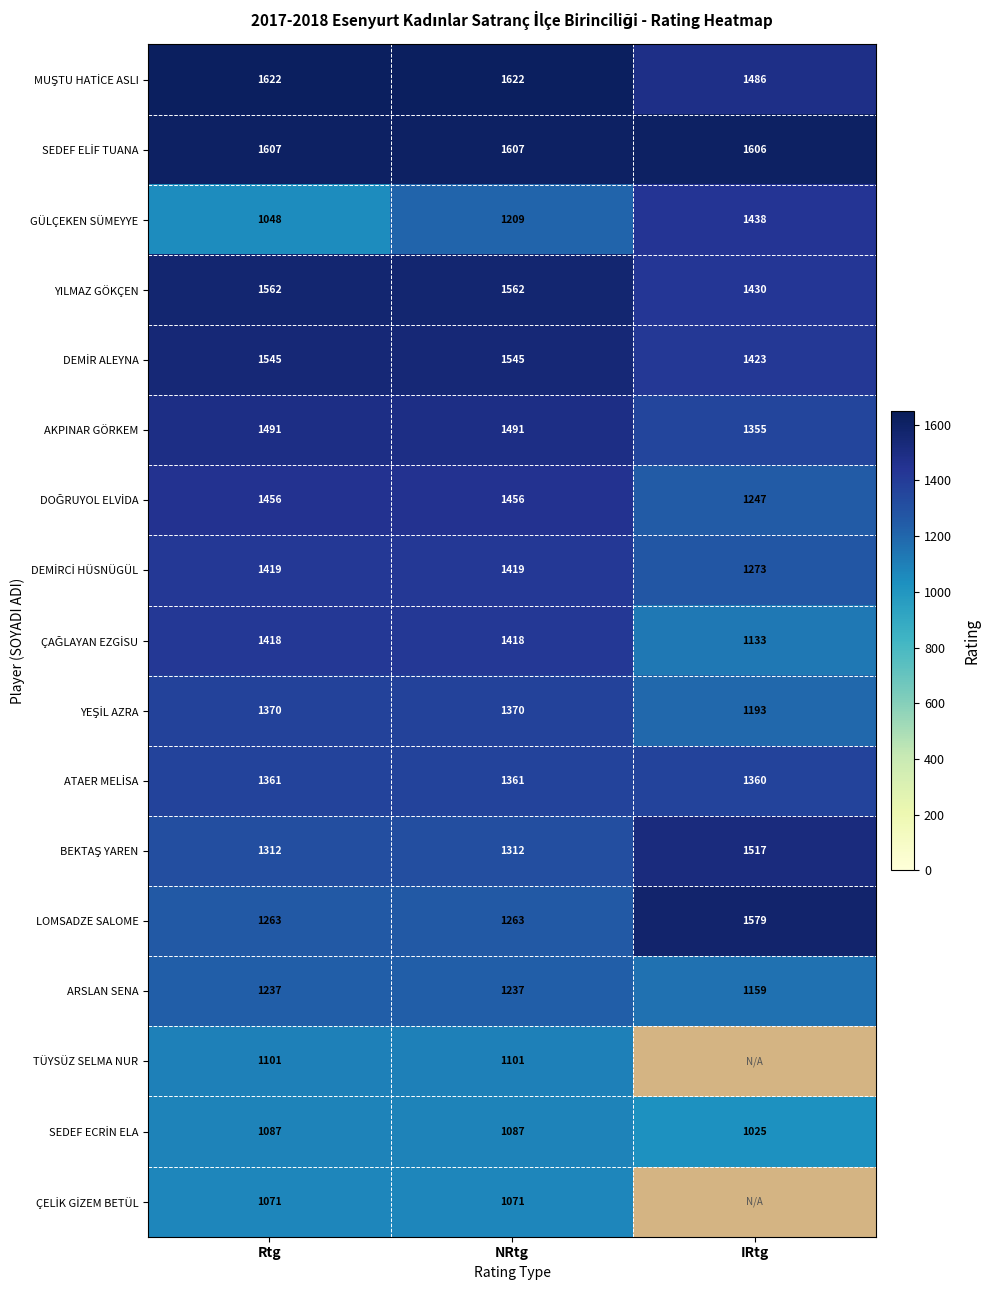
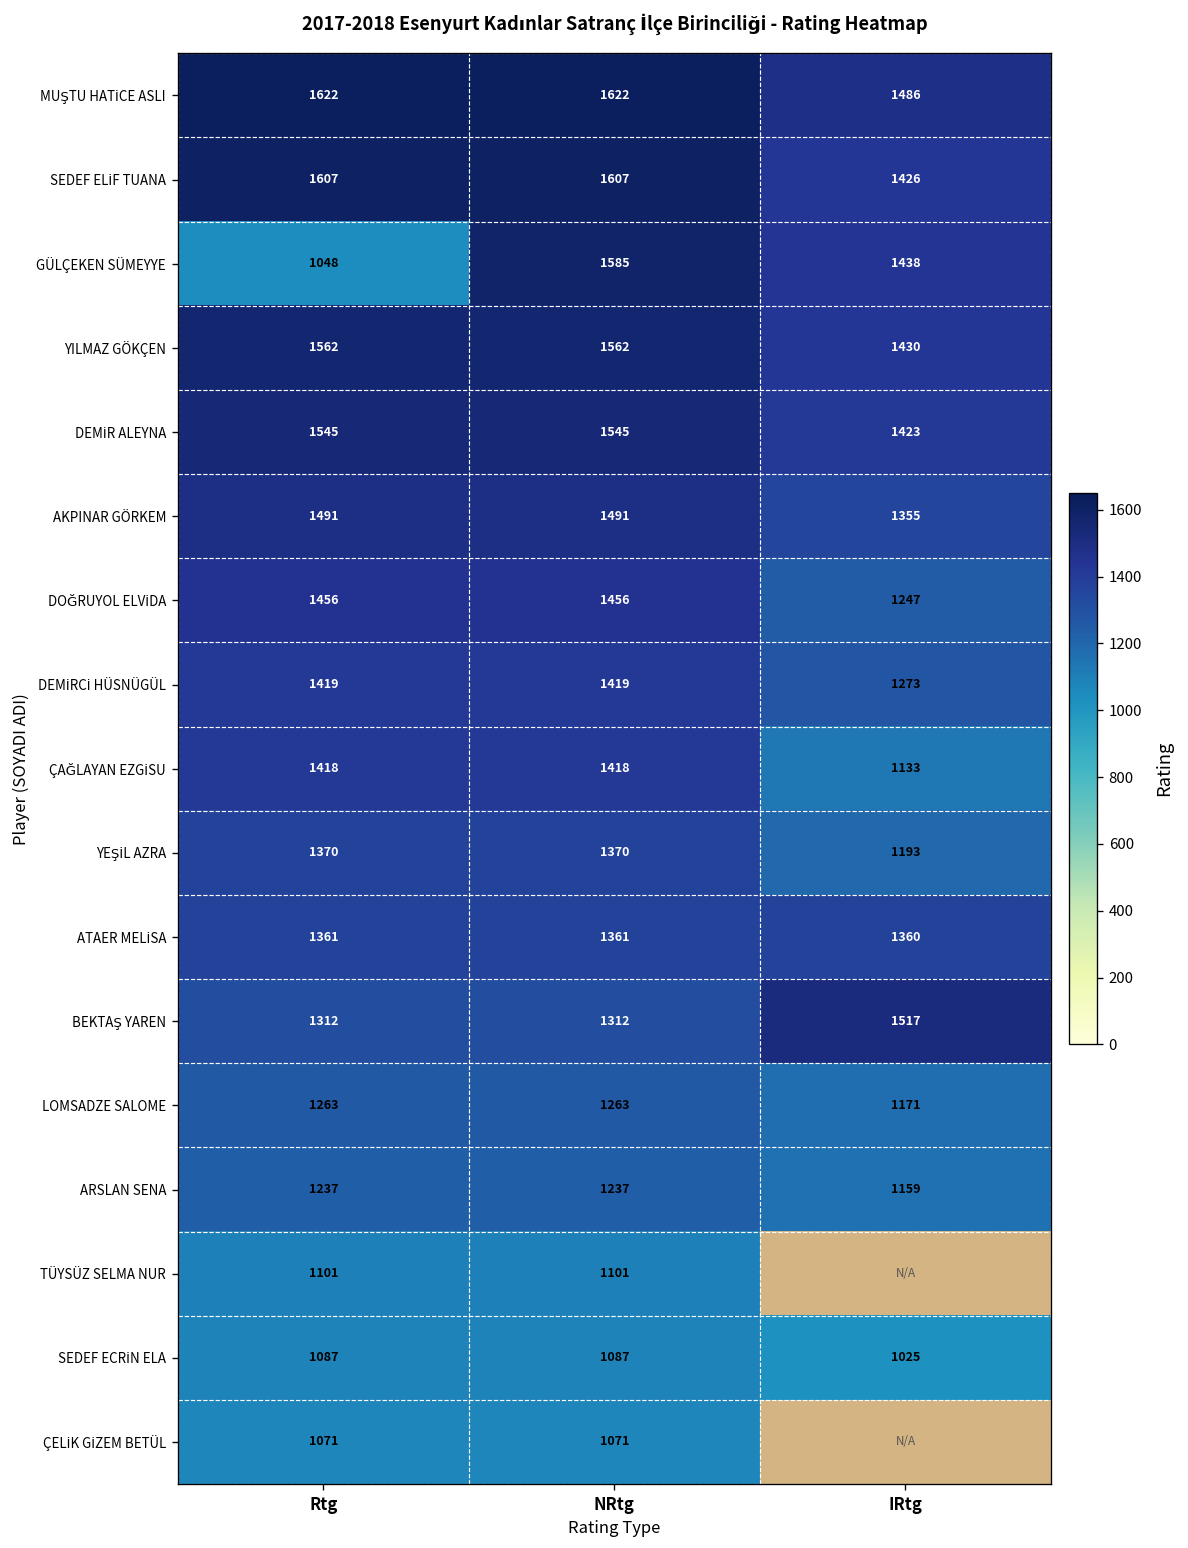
  {
    "MUŞTU HATİCE ASLI": {
      "Rtg": 1622,
      "NRtg": 1622,
      "IRtg": 1486
    },
    "SEDEF ELİF TUANA": {
      "Rtg": 1607,
      "NRtg": 1607,
-     "IRtg": 1606
+     "IRtg": 1426
    },
    "GÜLÇEKEN SÜMEYYE": {
      "Rtg": 1048,
-     "NRtg": 1209,
+     "NRtg": 1585,
      "IRtg": 1438
    },
    "YILMAZ GÖKÇEN": {
      "Rtg": 1562,
      "NRtg": 1562,
      "IRtg": 1430
    },
    "DEMİR ALEYNA": {
      "Rtg": 1545,
      "NRtg": 1545,
      "IRtg": 1423
    },
    "AKPINAR GÖRKEM": {
      "Rtg": 1491,
      "NRtg": 1491,
      "IRtg": 1355
    },
    "DOĞRUYOL ELVİDA": {
      "Rtg": 1456,
      "NRtg": 1456,
      "IRtg": 1247
    },
    "DEMİRCİ HÜSNÜGÜL": {
      "Rtg": 1419,
      "NRtg": 1419,
      "IRtg": 1273
    },
    "ÇAĞLAYAN EZGİSU": {
      "Rtg": 1418,
      "NRtg": 1418,
      "IRtg": 1133
    },
    "YEŞİL AZRA": {
      "Rtg": 1370,
      "NRtg": 1370,
      "IRtg": 1193
    },
    "ATAER MELİSA": {
      "Rtg": 1361,
      "NRtg": 1361,
      "IRtg": 1360
    },
    "BEKTAŞ YAREN": {
      "Rtg": 1312,
      "NRtg": 1312,
      "IRtg": 1517
    },
    "LOMSADZE SALOME": {
      "Rtg": 1263,
      "NRtg": 1263,
-     "IRtg": 1579
+     "IRtg": 1171
    },
    "ARSLAN SENA": {
      "Rtg": 1237,
      "NRtg": 1237,
      "IRtg": 1159
    },
    "TÜYSÜZ SELMA NUR": {
      "Rtg": 1101,
      "NRtg": 1101
    },
    "SEDEF ECRİN ELA": {
      "Rtg": 1087,
      "NRtg": 1087,
      "IRtg": 1025
    },
    "ÇELİK GİZEM BETÜL": {
      "Rtg": 1071,
      "NRtg": 1071
    }
  }
